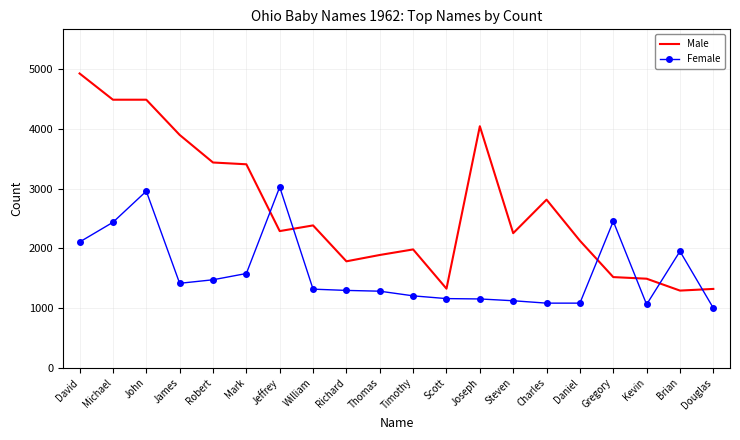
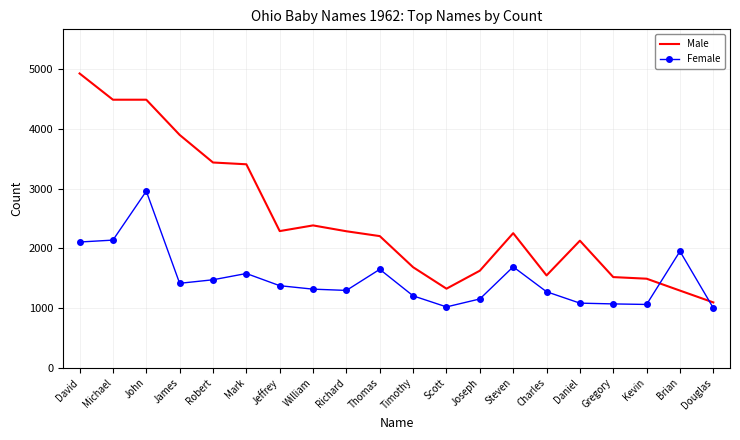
  {
    "Male": {
      "David": 4900,
      "Michael": 4500,
      "John": 4500,
      "James": 3900,
      "Robert": 3400,
      "Mark": 3400,
      "Jeffrey": 2300,
      "William": 2400,
-     "Richard": 1800,
-     "Thomas": 1900,
-     "Timothy": 2000,
+     "Richard": 2300,
+     "Thomas": 2200,
+     "Timothy": 1700,
      "Scott": 1300,
-     "Joseph": 4000,
+     "Joseph": 1600,
      "Steven": 2300,
-     "Charles": 2800,
+     "Charles": 1500,
      "Daniel": 2100,
      "Gregory": 1500,
      "Kevin": 1500,
      "Brian": 1300,
-     "Douglas": 1300
+     "Douglas": 1100
    },
    "Female": {
      "David": 2100,
-     "Michael": 2400,
+     "Michael": 2100,
      "John": 3000,
      "James": 1400,
      "Robert": 1500,
      "Mark": 1600,
-     "Jeffrey": 3000,
+     "Jeffrey": 1400,
      "William": 1300,
      "Richard": 1300,
-     "Thomas": 1300,
+     "Thomas": 1600,
      "Timothy": 1200,
-     "Scott": 1200,
+     "Scott": 1000,
      "Joseph": 1200,
-     "Steven": 1100,
-     "Charles": 1100,
+     "Steven": 1700,
+     "Charles": 1300,
      "Daniel": 1100,
-     "Gregory": 2500,
+     "Gregory": 1100,
      "Kevin": 1100,
      "Brian": 2000,
      "Douglas": 1000
    }
  }
